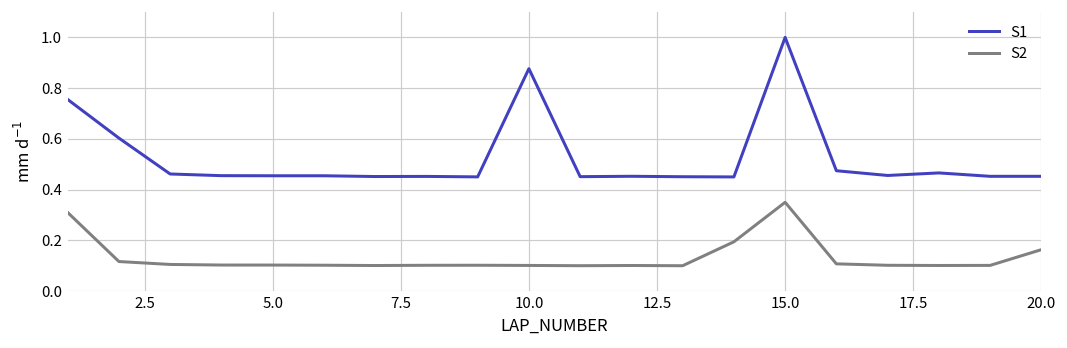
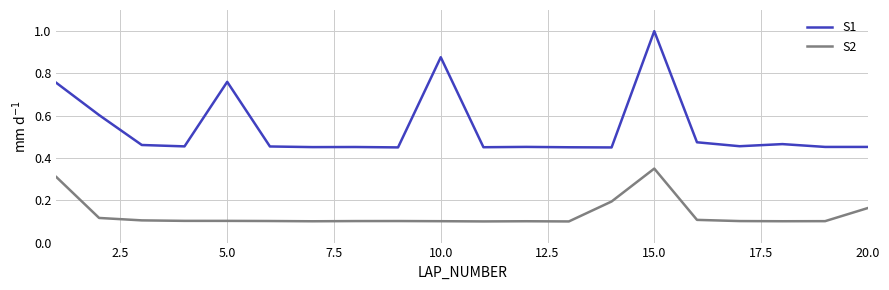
  {
    "S1": {
-     "5.0": 0.45,
+     "5.0": 0.76,
      "10.0": 0.88,
      "15.0": 1.00,
      "20.0": 0.45
    },
    "S2": {
      "5.0": 0.10,
      "10.0": 0.10,
      "15.0": 0.35,
      "20.0": 0.16
    }
  }
